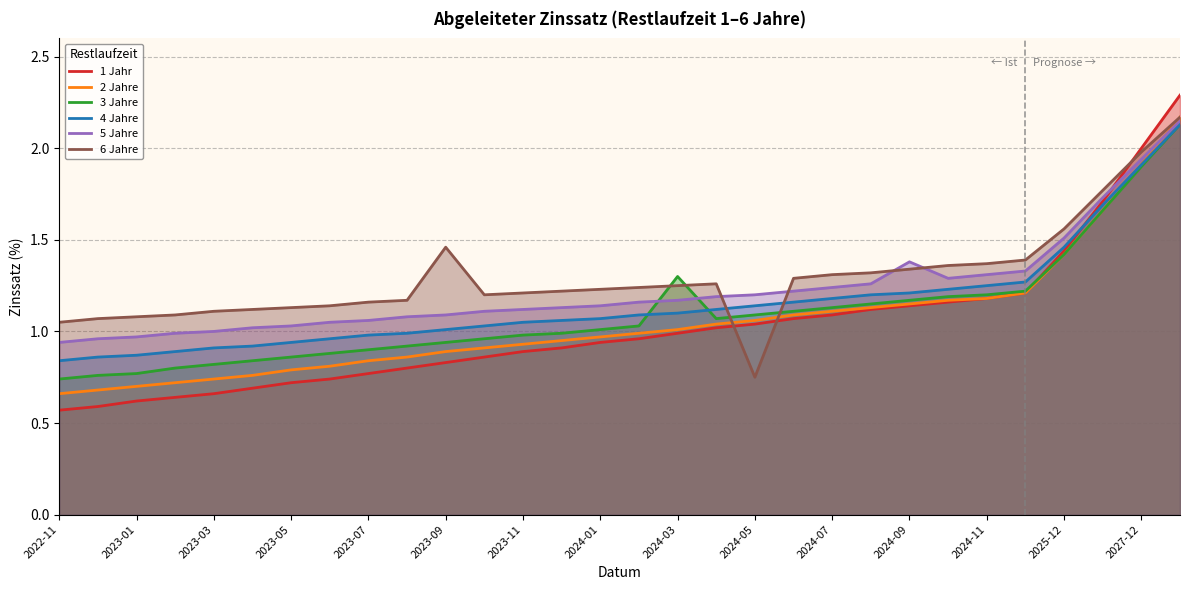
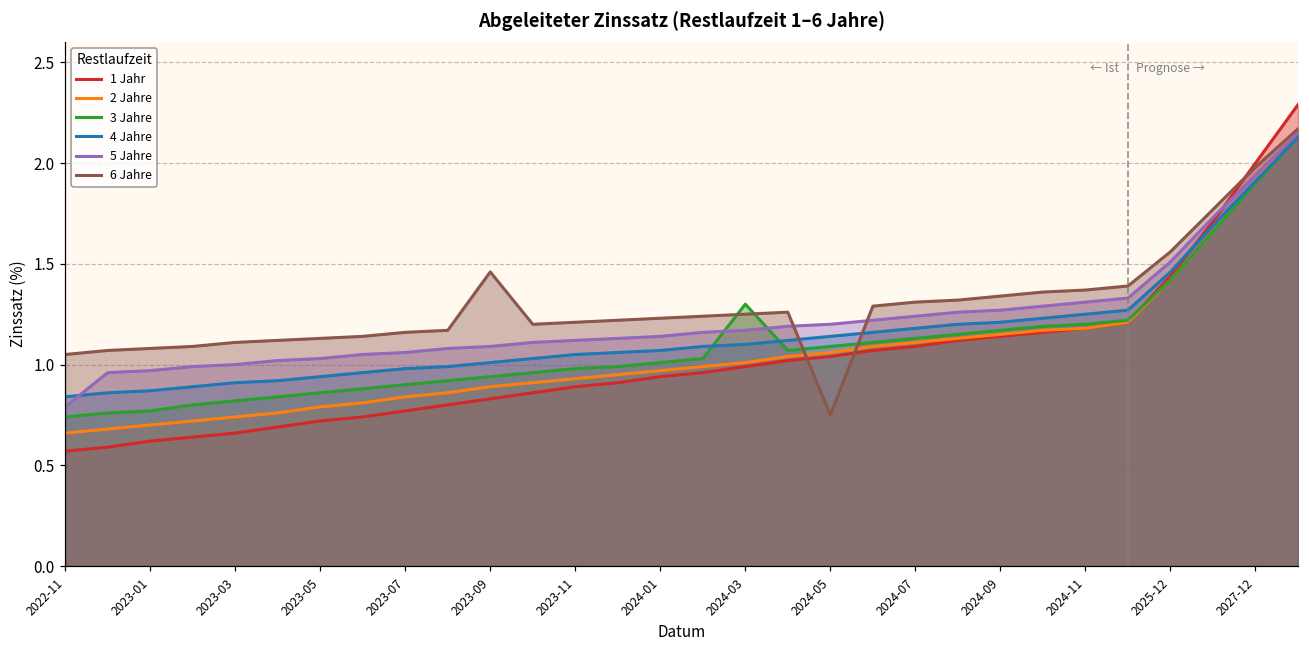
  {
    "1 Jahr": {
      "2022-11": 0.57,
      "2023-01": 0.62,
      "2023-03": 0.66,
      "2023-05": 0.72,
      "2023-07": 0.77,
      "2023-09": 0.83,
      "2023-11": 0.89,
      "2024-01": 0.94,
      "2024-03": 0.99,
      "2024-05": 1.04,
      "2024-07": 1.09,
      "2025-12": 1.44,
      "2027-12": 2.00
    },
    "2 Jahre": {
      "2022-11": 0.66,
      "2023-01": 0.70,
      "2023-03": 0.74,
      "2023-05": 0.79,
      "2023-07": 0.84,
      "2023-09": 0.89,
      "2023-11": 0.93,
      "2024-01": 0.97,
      "2024-03": 1.01,
      "2024-05": 1.06,
      "2024-07": 1.11
    },
    "3 Jahre": {
      "2022-11": 0.74,
      "2023-01": 0.77,
      "2023-03": 0.82,
      "2023-05": 0.86,
      "2023-07": 0.90,
      "2023-09": 0.94,
      "2023-11": 0.98,
      "2024-01": 1.01,
      "2024-03": 1.30,
      "2024-05": 1.09,
      "2024-07": 1.13,
      "2024-09": 1.17,
      "2024-11": 1.20
    },
    "4 Jahre": {
      "2022-11": 0.84,
      "2023-01": 0.87,
      "2023-03": 0.91,
      "2023-05": 0.94,
      "2023-07": 0.98,
      "2023-09": 1.01,
      "2023-11": 1.05,
      "2024-01": 1.07,
      "2024-03": 1.10,
      "2024-05": 1.14,
      "2024-07": 1.18,
      "2024-09": 1.21,
      "2024-11": 1.25,
      "2025-12": 1.46
    },
    "5 Jahre": {
-     "2022-11": 0.94,
+     "2022-11": 0.79,
      "2023-01": 0.97,
      "2023-03": 1.00,
      "2023-05": 1.03,
      "2023-07": 1.06,
      "2023-09": 1.09,
      "2023-11": 1.12,
      "2024-01": 1.14,
      "2024-03": 1.17,
      "2024-05": 1.20,
      "2024-07": 1.24,
-     "2024-09": 1.38,
+     "2024-09": 1.27,
      "2024-11": 1.31,
      "2025-12": 1.51,
      "2027-12": 1.94
    },
    "6 Jahre": {
      "2022-11": 1.05,
      "2023-01": 1.08,
      "2023-03": 1.11,
      "2023-05": 1.13,
      "2023-07": 1.16,
      "2023-09": 1.46,
      "2023-11": 1.21,
      "2024-01": 1.23,
      "2024-03": 1.25,
      "2024-05": 0.75,
      "2024-07": 1.31,
      "2024-09": 1.34,
      "2024-11": 1.37,
      "2025-12": 1.56,
      "2027-12": 1.98
    }
  }
